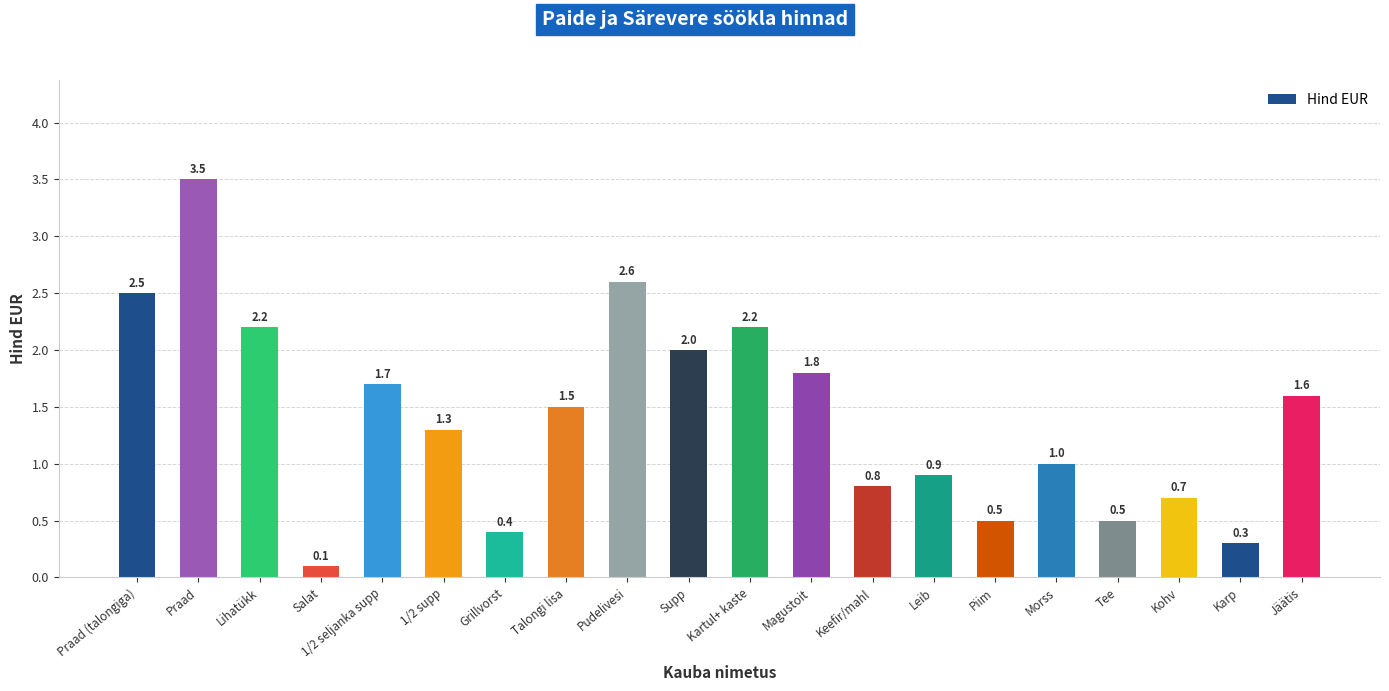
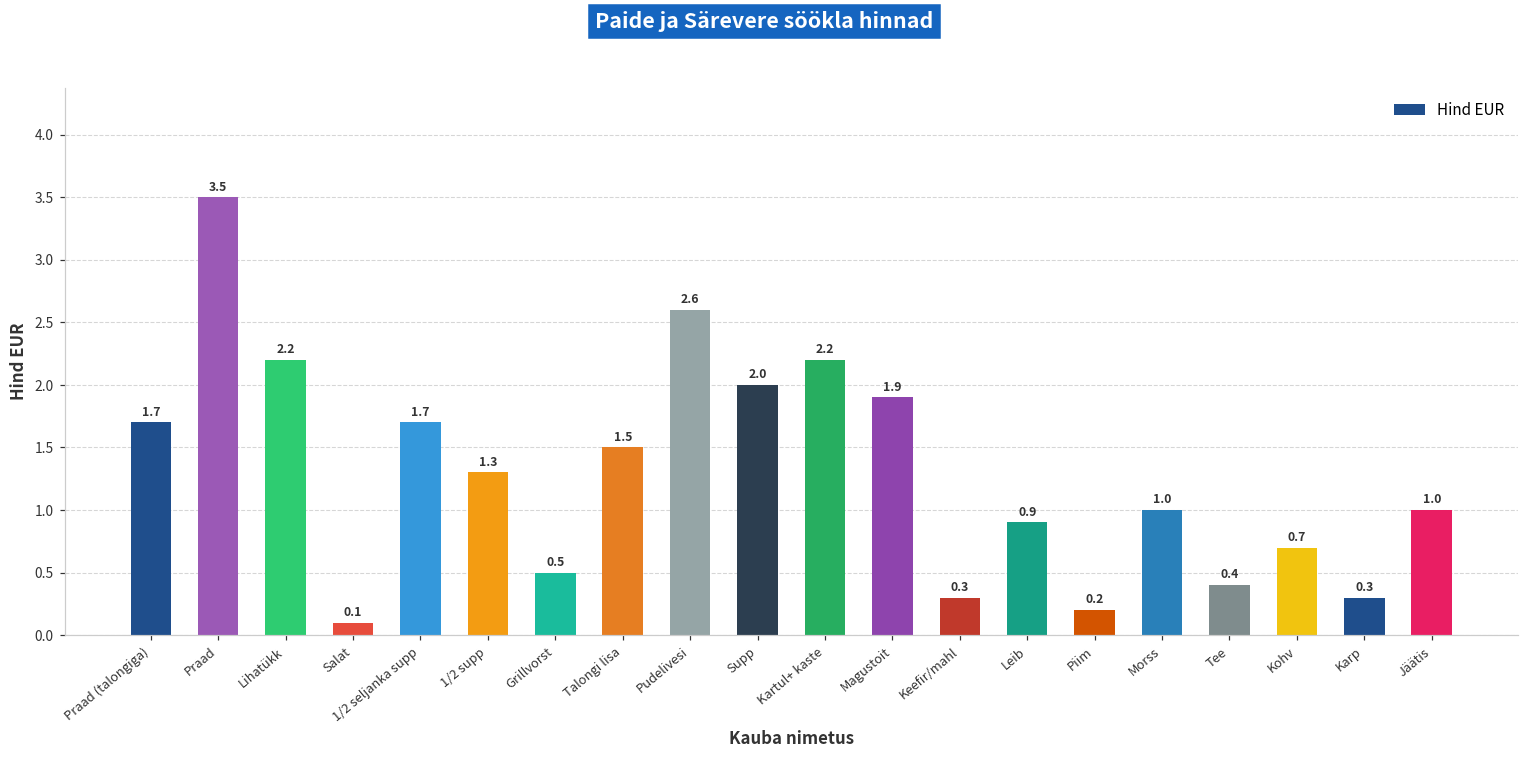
  {
-   "Praad (talongiga)": 2.5,
+   "Praad (talongiga)": 1.7,
    "Praad": 3.5,
    "Lihatükk": 2.2,
    "Salat": 0.1,
    "1/2 seljanka supp": 1.7,
    "1/2 supp": 1.3,
-   "Grillvorst": 0.4,
+   "Grillvorst": 0.5,
    "Talongi lisa": 1.5,
    "Pudelivesi": 2.6,
    "Supp": 2.0,
    "Kartul+ kaste": 2.2,
-   "Magustoit": 1.8,
-   "Keefir/mahl": 0.8,
+   "Magustoit": 1.9,
+   "Keefir/mahl": 0.3,
    "Leib": 0.9,
-   "Piim": 0.5,
+   "Piim": 0.2,
    "Morss": 1.0,
-   "Tee": 0.5,
+   "Tee": 0.4,
    "Kohv": 0.7,
    "Karp": 0.3,
-   "Jäätis": 1.6
+   "Jäätis": 1.0
  }
